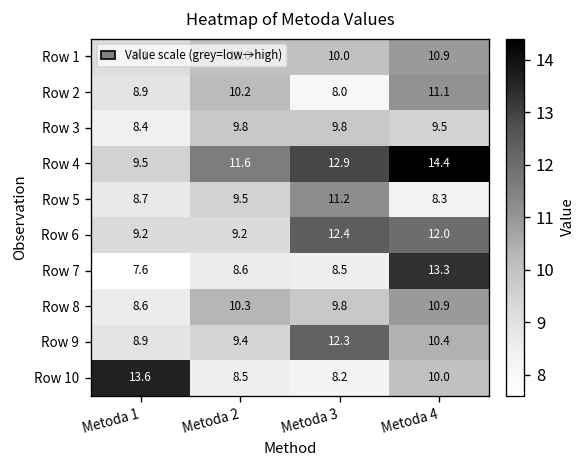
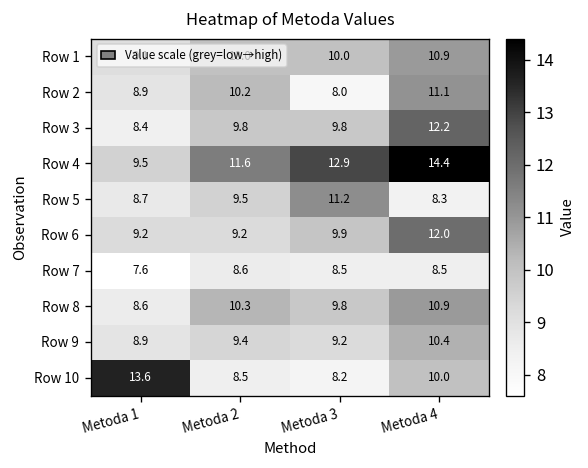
  {
    "Row 1": {
      "Metoda 3": 10.0,
      "Metoda 4": 10.9
    },
    "Row 2": {
      "Metoda 1": 8.9,
      "Metoda 2": 10.2,
      "Metoda 3": 8.0,
      "Metoda 4": 11.1
    },
    "Row 3": {
      "Metoda 1": 8.4,
      "Metoda 2": 9.8,
      "Metoda 3": 9.8,
-     "Metoda 4": 9.5
+     "Metoda 4": 12.2
    },
    "Row 4": {
      "Metoda 1": 9.5,
      "Metoda 2": 11.6,
      "Metoda 3": 12.9,
      "Metoda 4": 14.4
    },
    "Row 5": {
      "Metoda 1": 8.7,
      "Metoda 2": 9.5,
      "Metoda 3": 11.2,
      "Metoda 4": 8.3
    },
    "Row 6": {
      "Metoda 1": 9.2,
      "Metoda 2": 9.2,
-     "Metoda 3": 12.4,
+     "Metoda 3": 9.9,
      "Metoda 4": 12.0
    },
    "Row 7": {
      "Metoda 1": 7.6,
      "Metoda 2": 8.6,
      "Metoda 3": 8.5,
-     "Metoda 4": 13.3
+     "Metoda 4": 8.5
    },
    "Row 8": {
      "Metoda 1": 8.6,
      "Metoda 2": 10.3,
      "Metoda 3": 9.8,
      "Metoda 4": 10.9
    },
    "Row 9": {
      "Metoda 1": 8.9,
      "Metoda 2": 9.4,
-     "Metoda 3": 12.3,
+     "Metoda 3": 9.2,
      "Metoda 4": 10.4
    },
    "Row 10": {
      "Metoda 1": 13.6,
      "Metoda 2": 8.5,
      "Metoda 3": 8.2,
      "Metoda 4": 10.0
    }
  }
